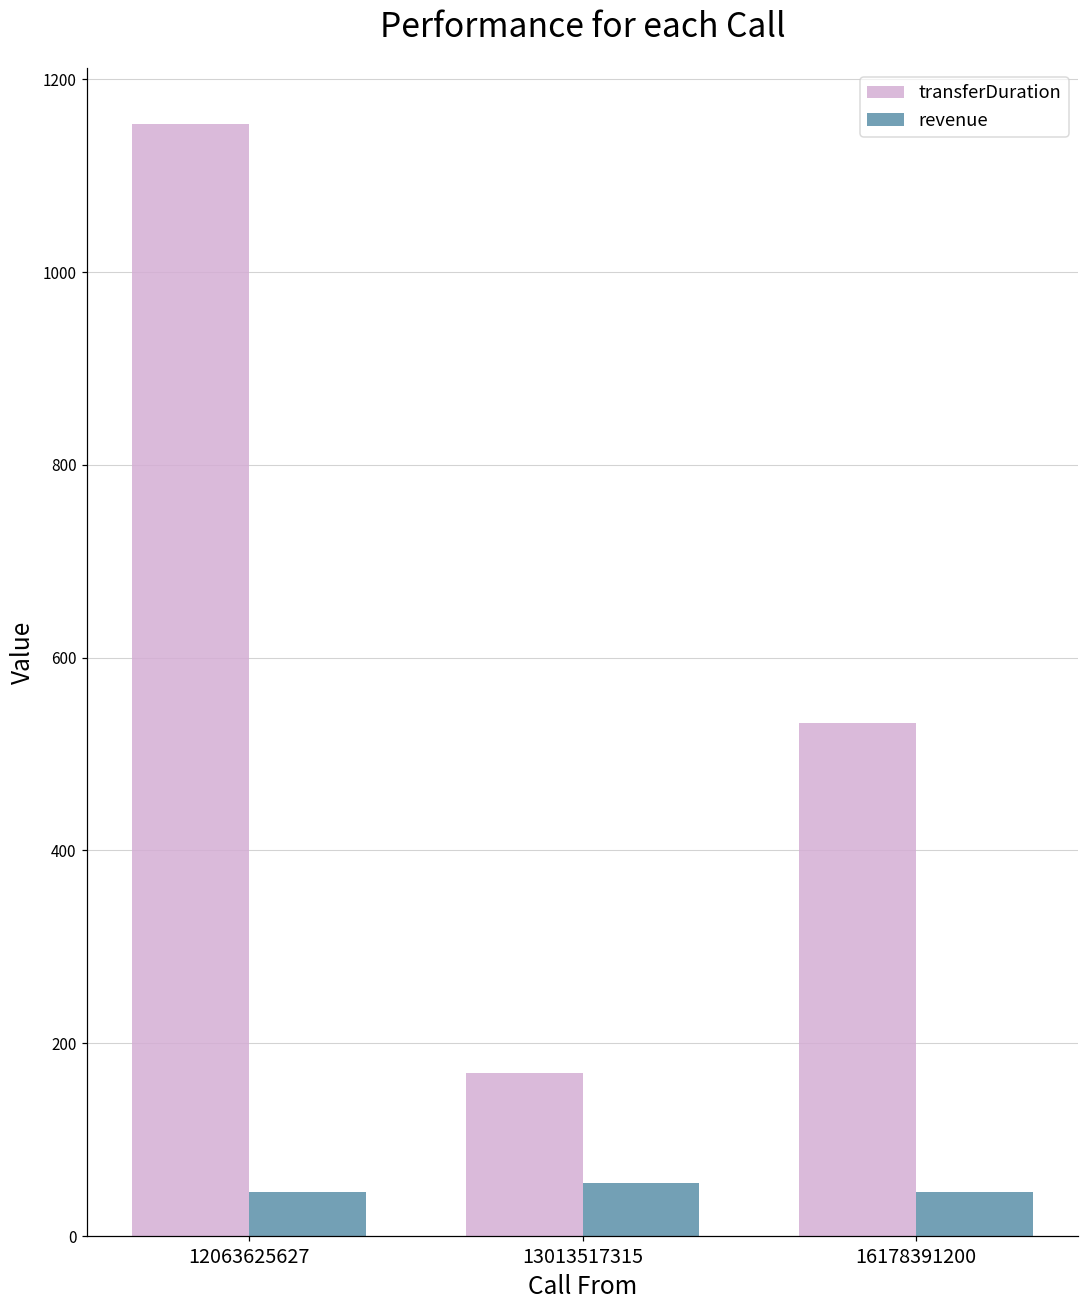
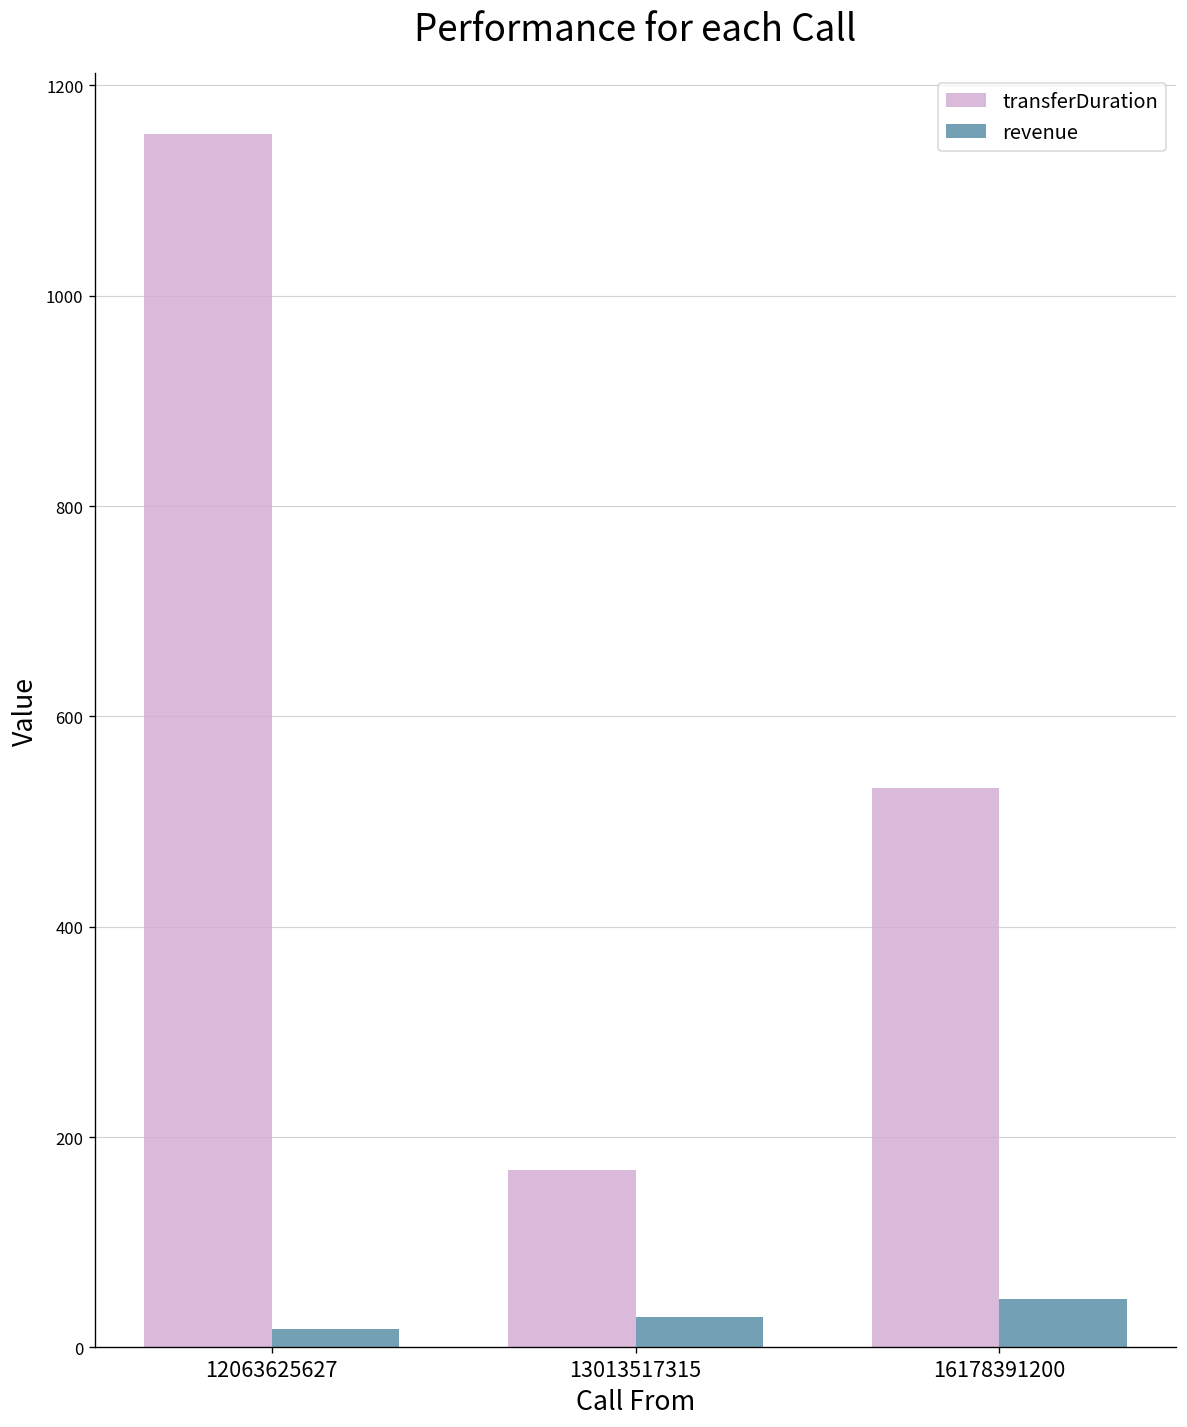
  {
    "transferDuration": {
      "12063625627": 1150,
      "13013517315": 170,
      "16178391200": 530
    },
    "revenue": {
-     "12063625627": 50,
-     "13013517315": 60,
+     "12063625627": 20,
+     "13013517315": 30,
      "16178391200": 50
    }
  }
